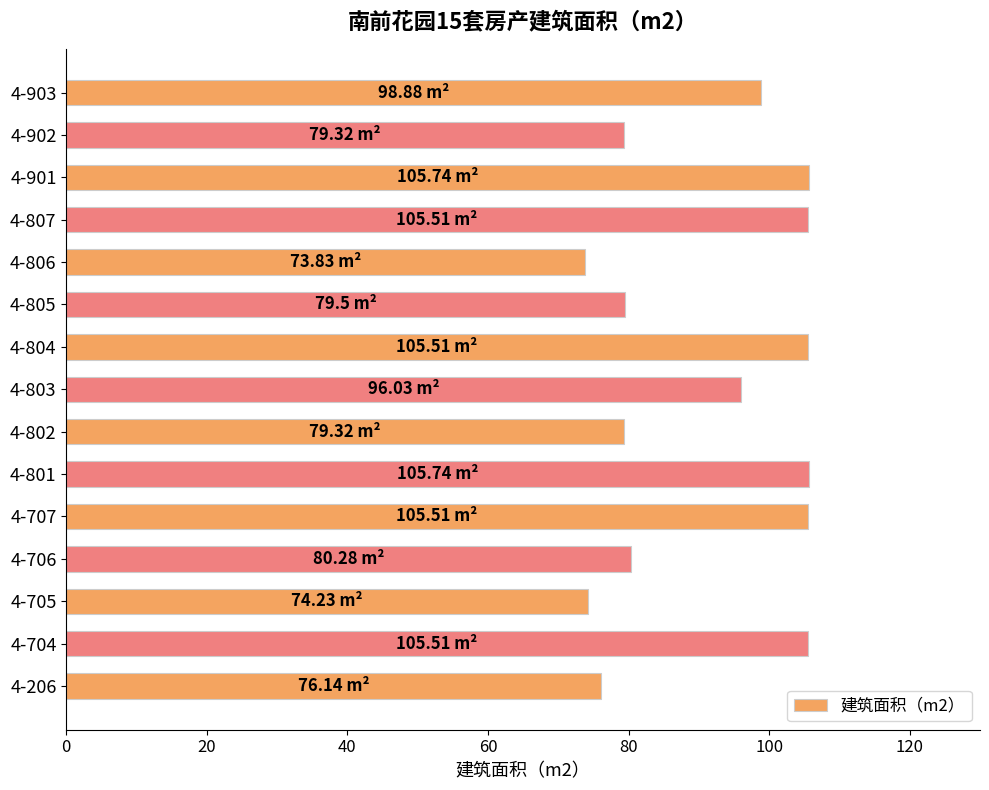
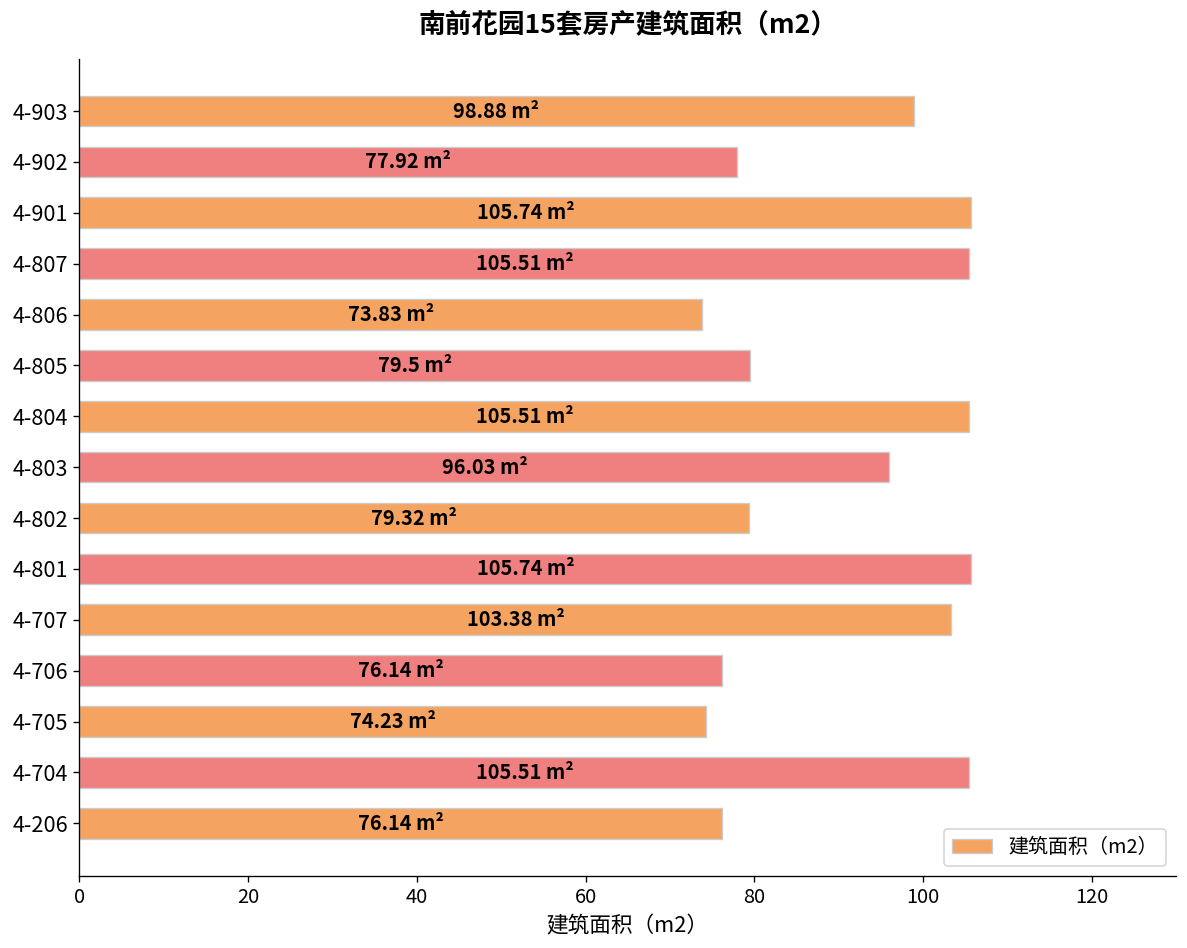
  {
    "4-903": 98.88,
-   "4-902": 79.32,
+   "4-902": 77.92,
    "4-901": 105.74,
    "4-807": 105.51,
    "4-806": 73.83,
    "4-805": 79.5,
    "4-804": 105.51,
    "4-803": 96.03,
    "4-802": 79.32,
    "4-801": 105.74,
-   "4-707": 105.51,
-   "4-706": 80.28,
+   "4-707": 103.38,
+   "4-706": 76.14,
    "4-705": 74.23,
    "4-704": 105.51,
    "4-206": 76.14
  }
